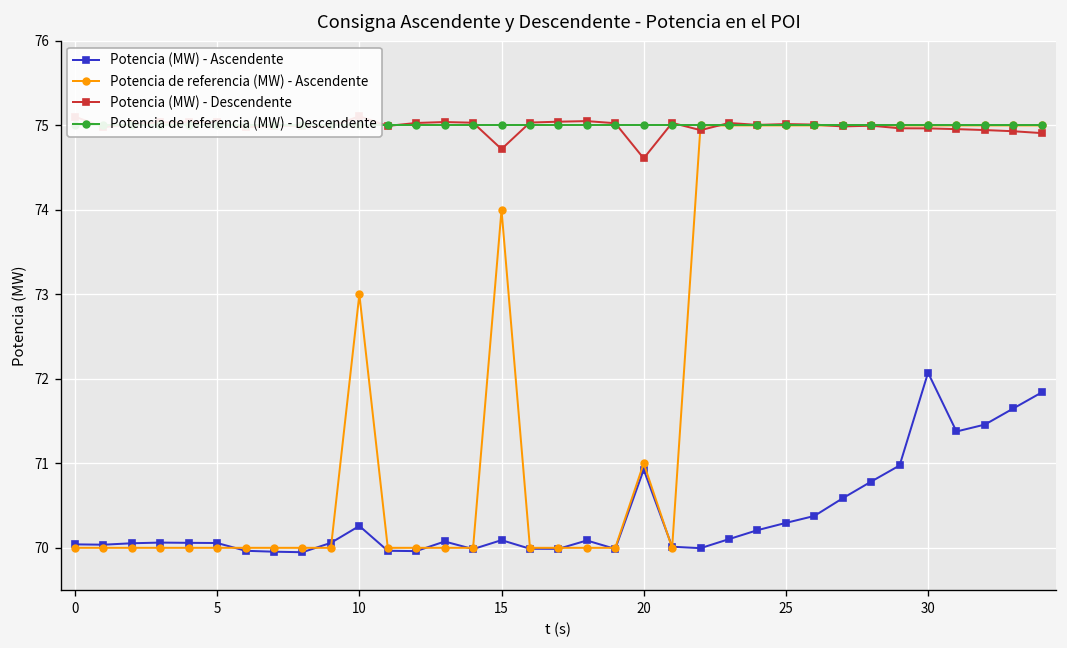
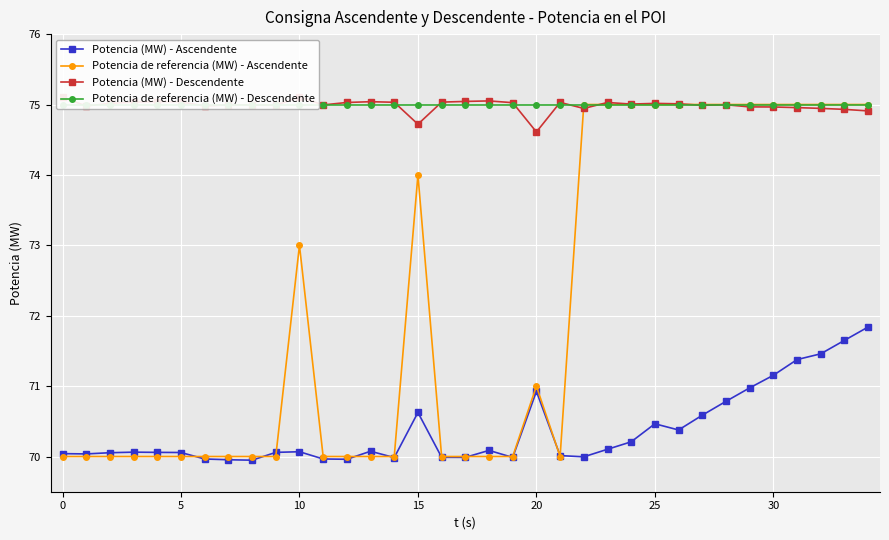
  {
    "Potencia (MW) - Ascendente": {
      "0": 70.0,
      "5": 70.1,
-     "10": 70.3,
-     "15": 70.1,
+     "10": 70.1,
+     "15": 70.6,
      "20": 70.9,
-     "25": 70.3,
-     "30": 72.1
+     "25": 70.5,
+     "30": 71.2
    },
    "Potencia de referencia (MW) - Ascendente": {
      "0": 70.0,
      "5": 70.0,
      "10": 73.0,
      "15": 74.0,
      "20": 71.0
    },
    "Potencia (MW) - Descendente": {
      "15": 74.7,
      "20": 74.6
    },
    "Potencia de referencia (MW) - Descendente": {
      "15": 75.0,
      "20": 75.0
    }
  }
